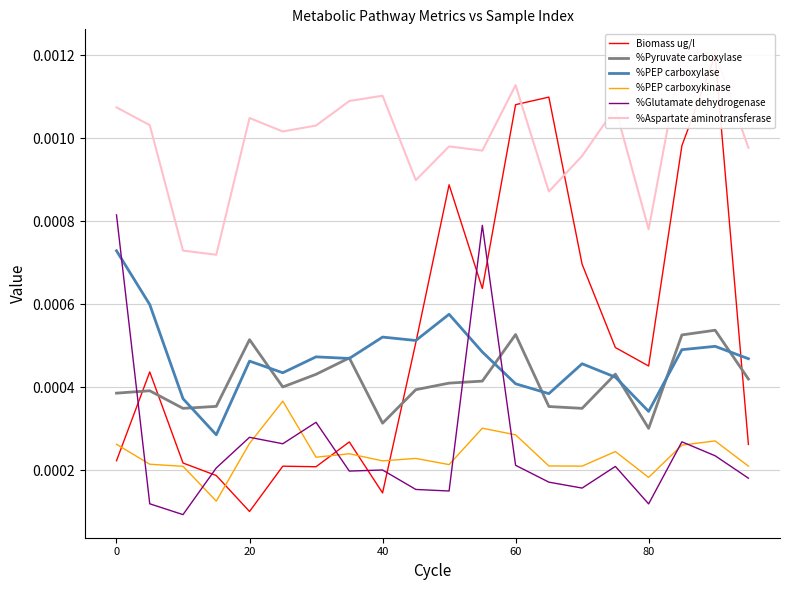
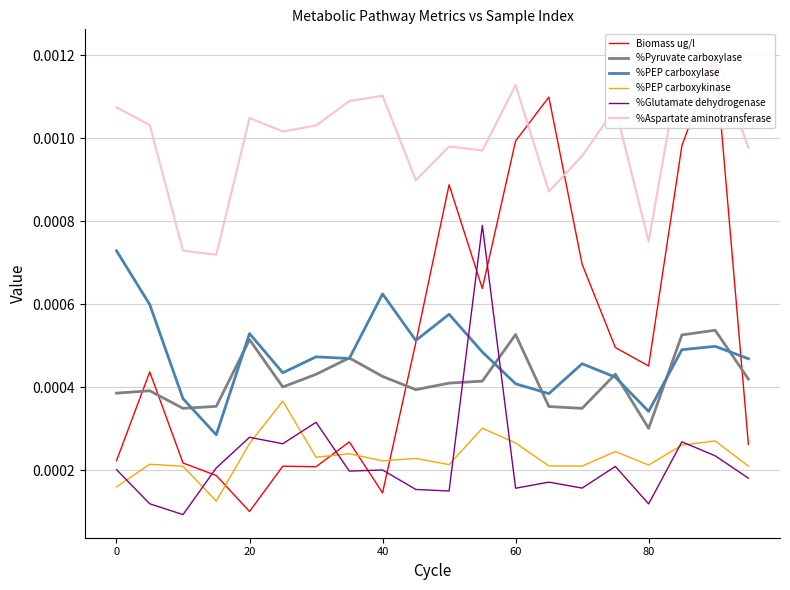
  {
    "Biomass ug/l": {
      "0": 0.00022,
      "20": 0.00010,
      "40": 0.00015,
-     "60": 0.00108,
+     "60": 0.00099,
      "80": 0.00045
    },
    "%Pyruvate carboxylase": {
      "0": 0.00039,
      "20": 0.00051,
-     "40": 0.00031,
+     "40": 0.00043,
      "60": 0.00053,
      "80": 0.00030
    },
    "%PEP carboxylase": {
      "0": 0.00073,
-     "20": 0.00046,
-     "40": 0.00052,
+     "20": 0.00053,
+     "40": 0.00063,
      "60": 0.00041,
      "80": 0.00034
    },
    "%PEP carboxykinase": {
-     "0": 0.00026,
+     "0": 0.00016,
      "20": 0.00026,
      "40": 0.00022,
-     "60": 0.00029,
-     "80": 0.00018
+     "60": 0.00027,
+     "80": 0.00021
    },
    "%Glutamate dehydrogenase": {
-     "0": 0.00082,
+     "0": 0.00020,
      "20": 0.00028,
      "40": 0.00020,
-     "60": 0.00021,
+     "60": 0.00016,
      "80": 0.00012
    },
    "%Aspartate aminotransferase": {
      "0": 0.00107,
      "20": 0.00105,
      "40": 0.00110,
      "60": 0.00113,
-     "80": 0.00078
+     "80": 0.00075
    }
  }
